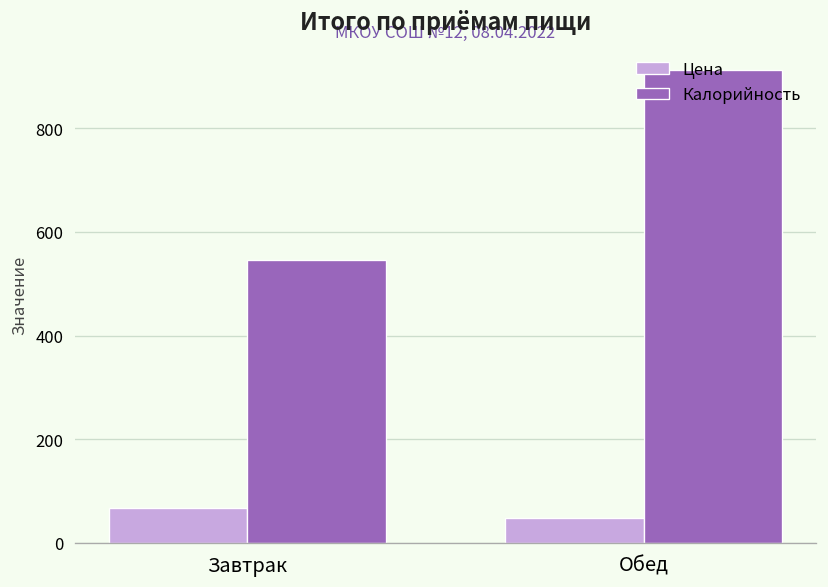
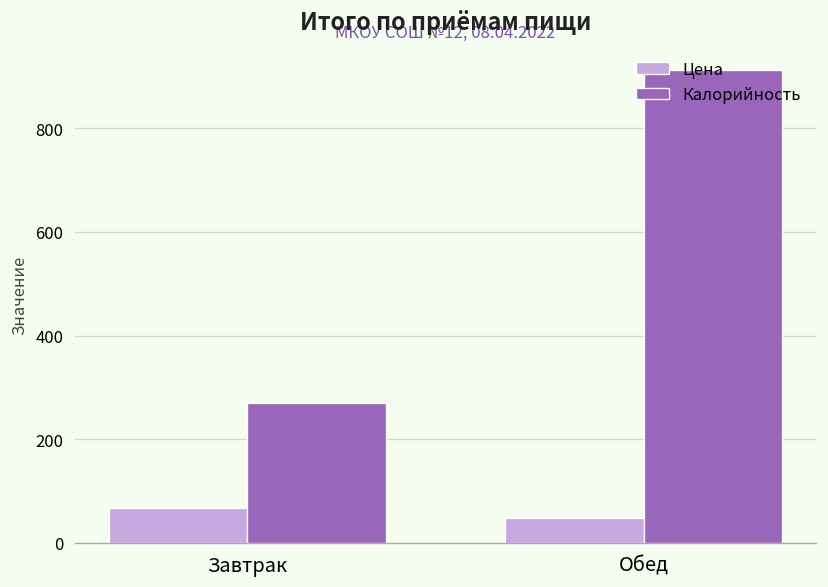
  {
    "Цена": {
      "Завтрак": 70,
      "Обед": 50
    },
    "Калорийность": {
-     "Завтрак": 550,
+     "Завтрак": 270,
      "Обед": 910
    }
  }
